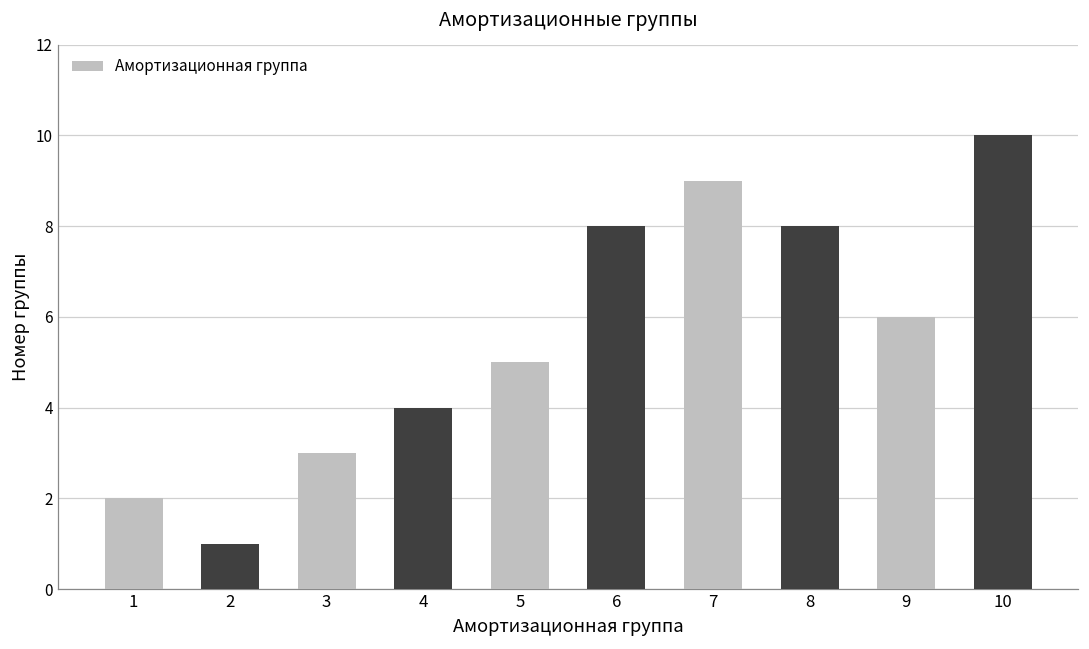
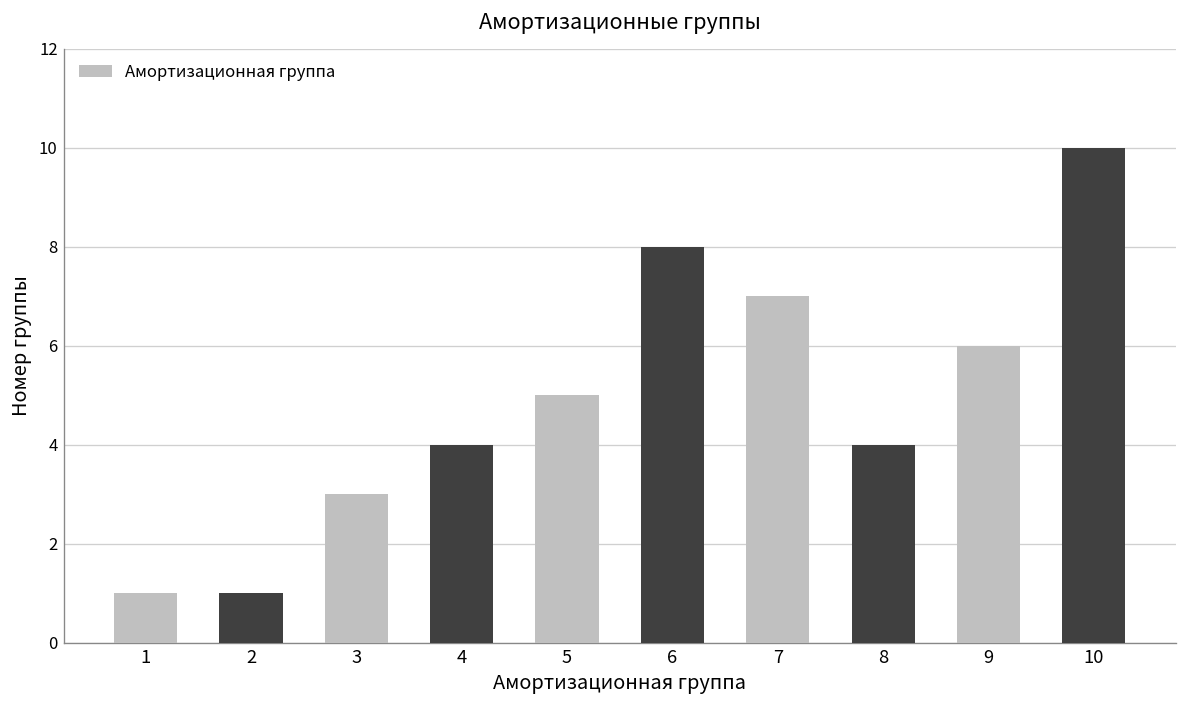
  {
-   "1": 2,
+   "1": 1,
    "2": 1,
    "3": 3,
    "4": 4,
    "5": 5,
    "6": 8,
-   "7": 9,
-   "8": 8,
+   "7": 7,
+   "8": 4,
    "9": 6,
    "10": 10
  }
